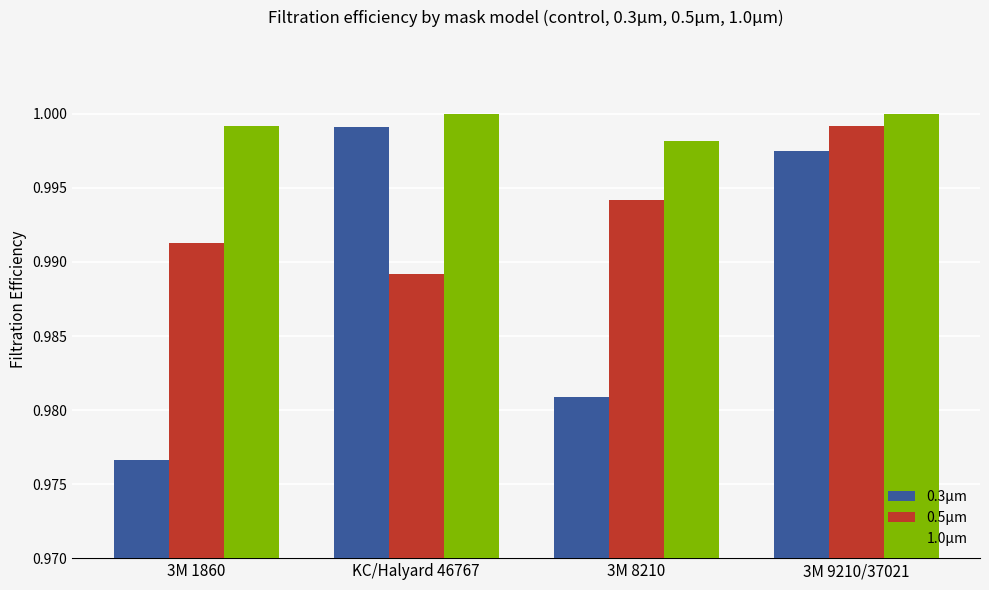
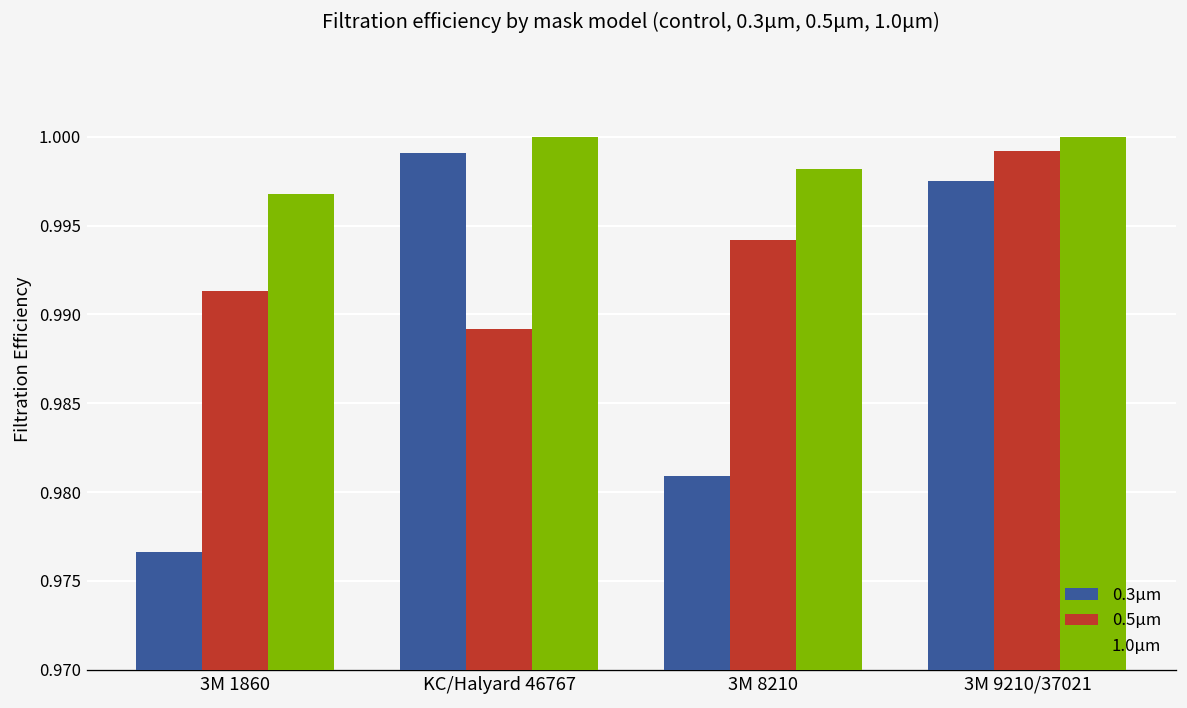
  {
    "0.3μm": {
      "3M 1860": 0.9766,
      "KC/Halyard 46767": 0.9991,
      "3M 8210": 0.9809,
      "3M 9210/37021": 0.9975
    },
    "0.5μm": {
      "3M 1860": 0.9913,
      "KC/Halyard 46767": 0.9892,
      "3M 8210": 0.9942,
      "3M 9210/37021": 0.9992
    },
    "1.0μm": {
-     "3M 1860": 0.9992,
+     "3M 1860": 0.9968,
      "KC/Halyard 46767": 1.0000,
      "3M 8210": 0.9982,
      "3M 9210/37021": 1.0000
    }
  }
